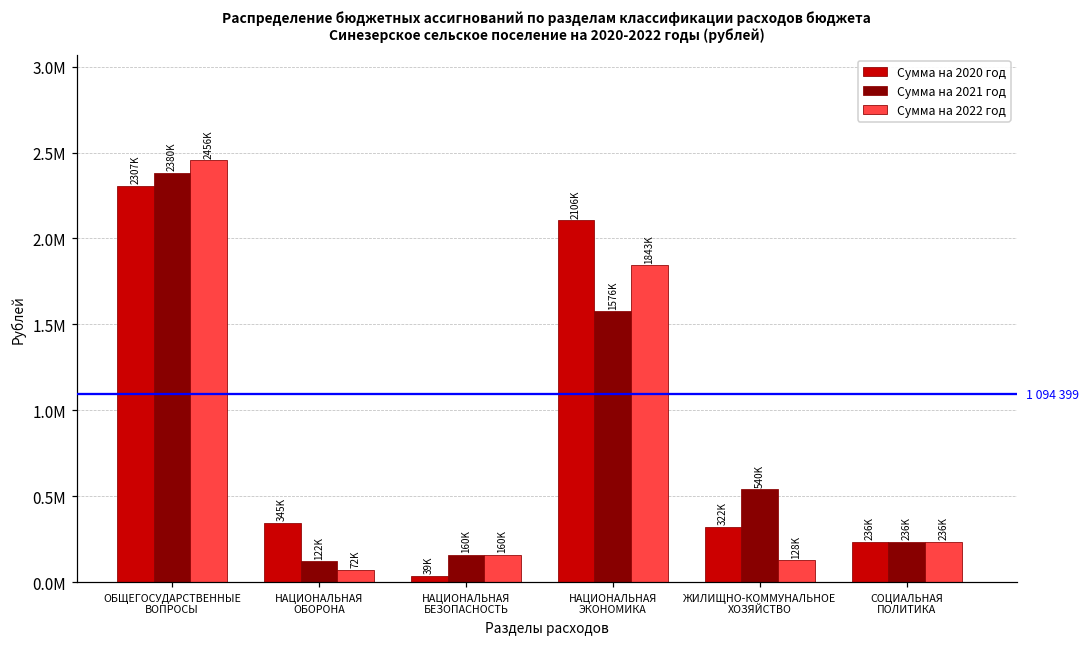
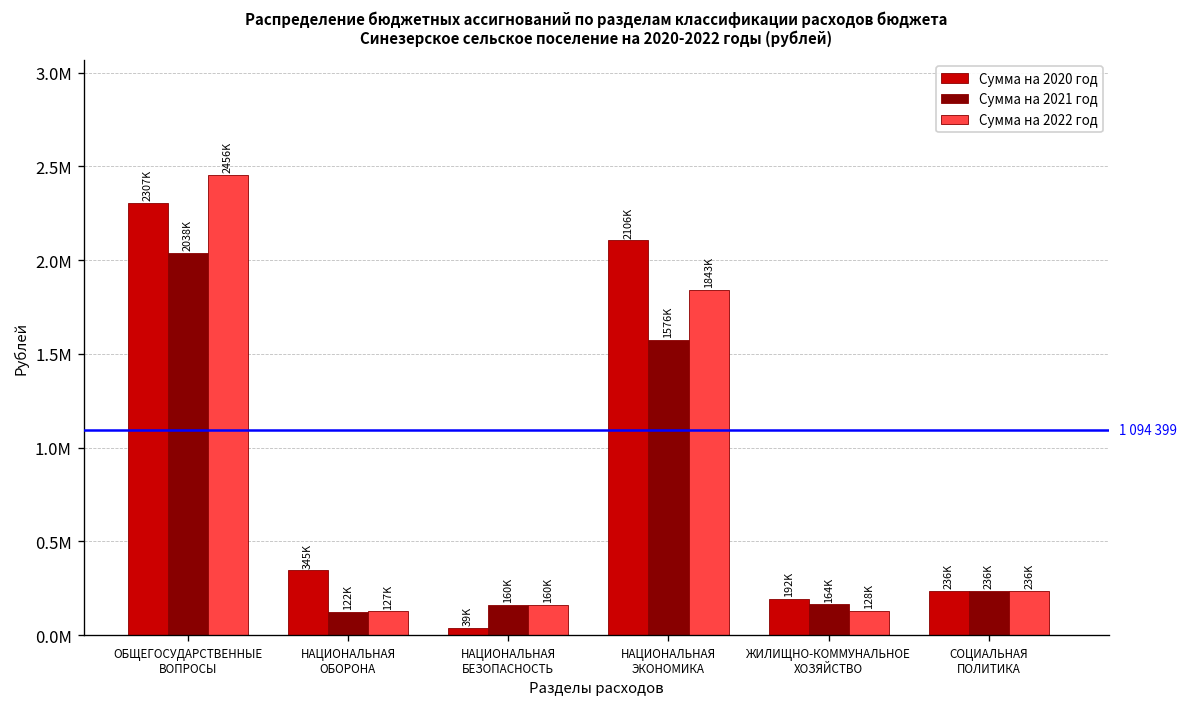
  {
    "Сумма на 2020 год": {
      "ОБЩЕГОСУДАРСТВЕННЫЕ ВОПРОСЫ": "2307K",
      "НАЦИОНАЛЬНАЯ ОБОРОНА": "345K",
      "НАЦИОНАЛЬНАЯ БЕЗОПАСНОСТЬ": "39K",
      "НАЦИОНАЛЬНАЯ ЭКОНОМИКА": "2106K",
-     "ЖИЛИЩНО-КОММУНАЛЬНОЕ ХОЗЯЙСТВО": "322K",
+     "ЖИЛИЩНО-КОММУНАЛЬНОЕ ХОЗЯЙСТВО": "192K",
      "СОЦИАЛЬНАЯ ПОЛИТИКА": "236K"
    },
    "Сумма на 2021 год": {
-     "ОБЩЕГОСУДАРСТВЕННЫЕ ВОПРОСЫ": "2380K",
+     "ОБЩЕГОСУДАРСТВЕННЫЕ ВОПРОСЫ": "2038K",
      "НАЦИОНАЛЬНАЯ ОБОРОНА": "122K",
      "НАЦИОНАЛЬНАЯ БЕЗОПАСНОСТЬ": "160K",
      "НАЦИОНАЛЬНАЯ ЭКОНОМИКА": "1576K",
-     "ЖИЛИЩНО-КОММУНАЛЬНОЕ ХОЗЯЙСТВО": "540K",
+     "ЖИЛИЩНО-КОММУНАЛЬНОЕ ХОЗЯЙСТВО": "164K",
      "СОЦИАЛЬНАЯ ПОЛИТИКА": "236K"
    },
    "Сумма на 2022 год": {
      "ОБЩЕГОСУДАРСТВЕННЫЕ ВОПРОСЫ": "2456K",
-     "НАЦИОНАЛЬНАЯ ОБОРОНА": "72K",
+     "НАЦИОНАЛЬНАЯ ОБОРОНА": "127K",
      "НАЦИОНАЛЬНАЯ БЕЗОПАСНОСТЬ": "160K",
      "НАЦИОНАЛЬНАЯ ЭКОНОМИКА": "1843K",
      "ЖИЛИЩНО-КОММУНАЛЬНОЕ ХОЗЯЙСТВО": "128K",
      "СОЦИАЛЬНАЯ ПОЛИТИКА": "236K"
    }
  }
